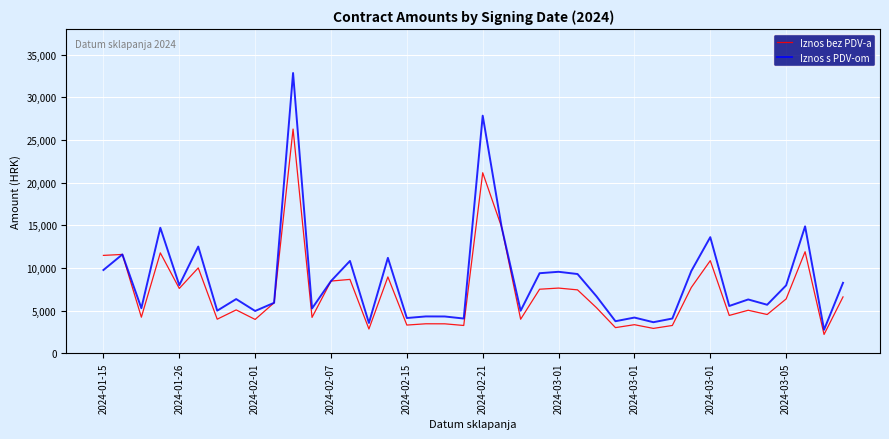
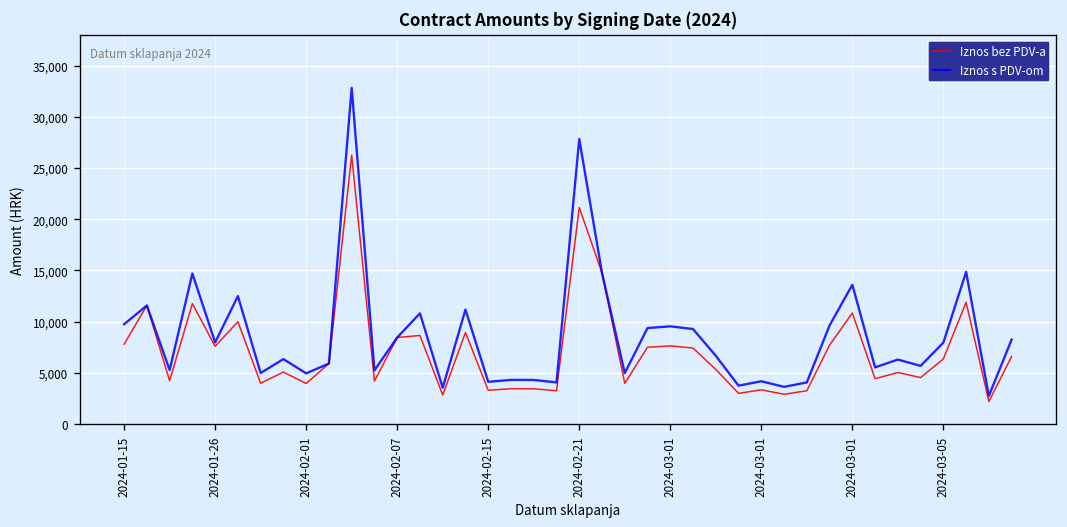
  {
    "Iznos bez PDV-a": {
-     "2024-01-15": "11,000",
+     "2024-01-15": "8,000",
      "2024-02-21": "21,000"
    },
    "Iznos s PDV-om": {
      "2024-01-15": "10,000",
      "2024-02-21": "28,000"
    }
  }
